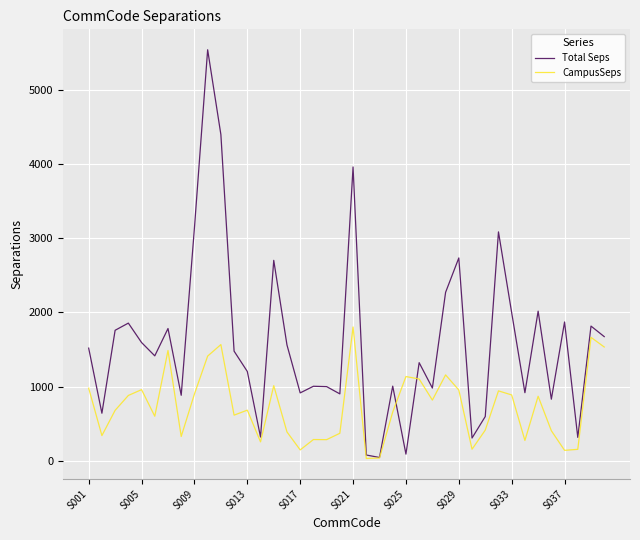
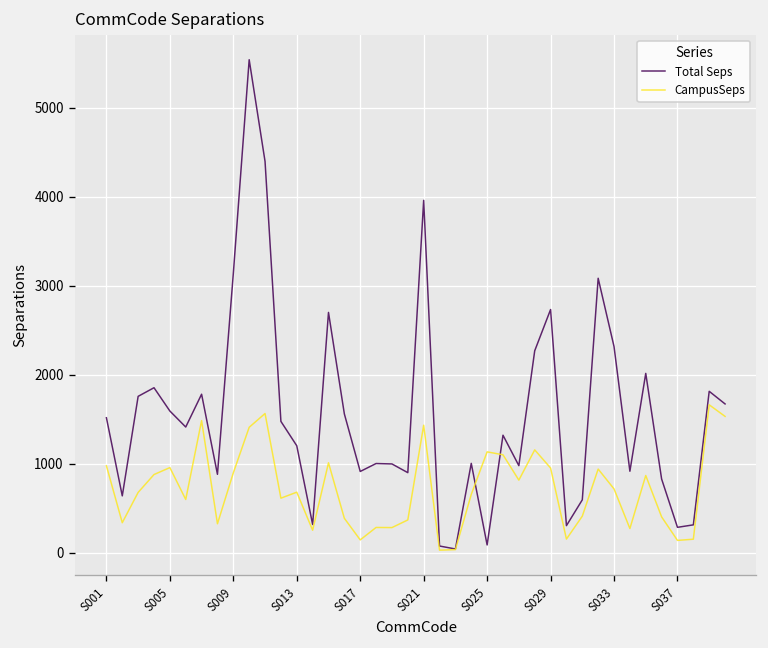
  {
    "Total Seps": {
      "S001": 1500,
      "S005": 1600,
      "S009": 3100,
      "S013": 1200,
      "S017": 900,
      "S021": 4000,
      "S025": 100,
      "S029": 2700,
-     "S033": 2000,
-     "S037": 1900
+     "S033": 2300,
+     "S037": 300
    },
    "CampusSeps": {
      "S001": 1000,
      "S005": 1000,
      "S009": 900,
      "S013": 700,
      "S017": 100,
-     "S021": 1800,
+     "S021": 1400,
      "S025": 1100,
      "S029": 1000,
-     "S033": 900,
+     "S033": 700,
      "S037": 100
    }
  }
